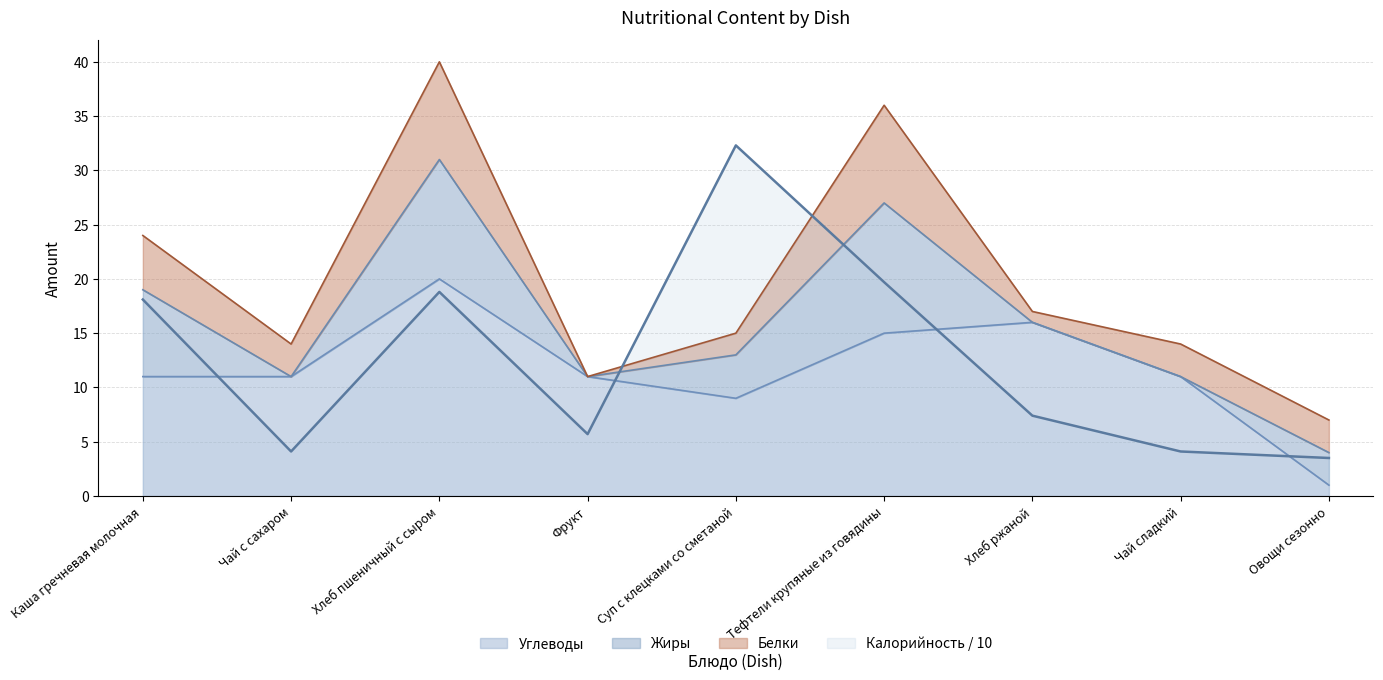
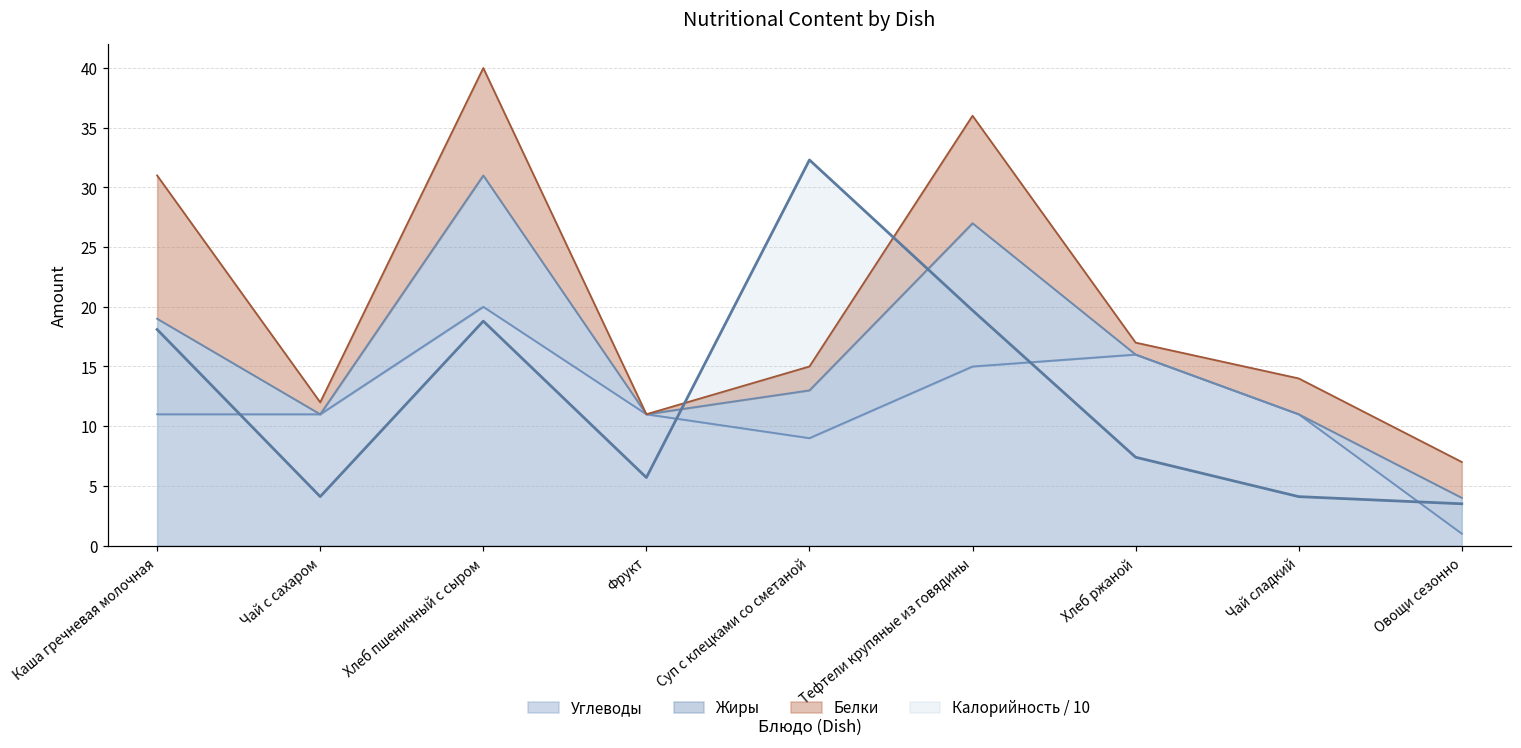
  {
    "Белки": {
-     "Каша гречневая молочная": 5,
-     "Чай с сахаром": 3,
+     "Каша гречневая молочная": 12,
+     "Чай с сахаром": 1,
      "Хлеб пшеничный с сыром": 9,
      "Суп с клецками со сметаной": 2,
      "Тефтели крупяные из говядины": 9,
      "Хлеб ржаной": 1,
      "Чай сладкий": 3,
      "Овощи сезонно": 3
    }
  }
